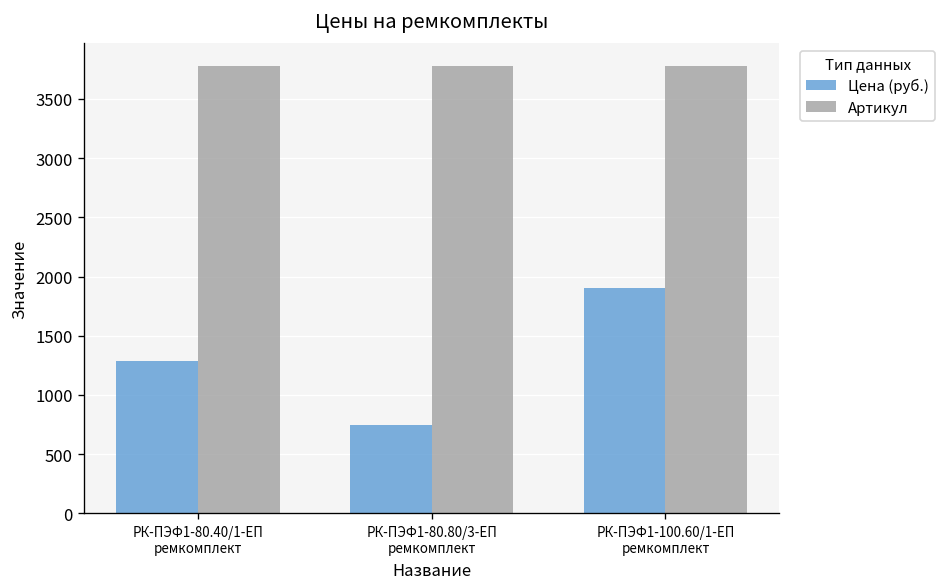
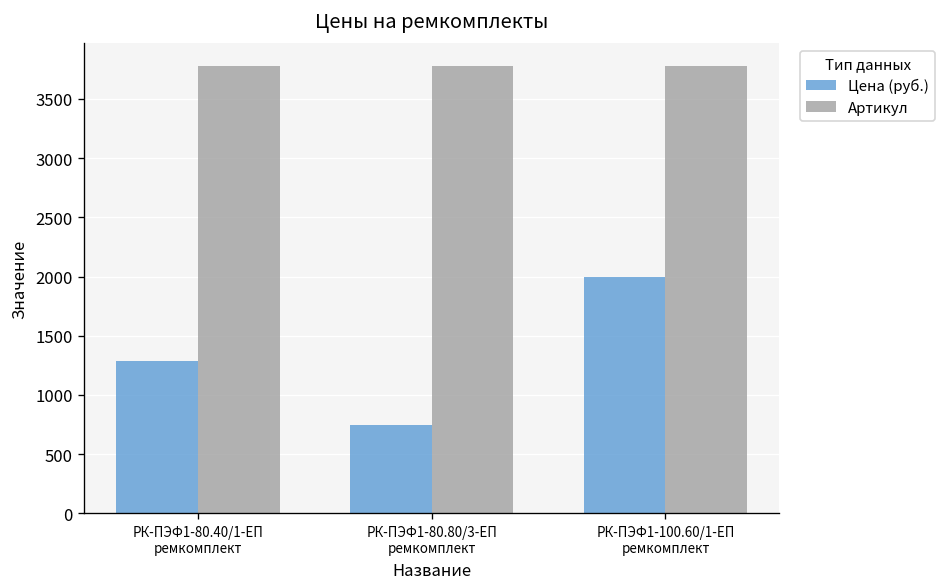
  {
    "Цена (руб.)": {
      "РК-ПЭФ1-80.40/1-ЕП ремкомплект": 1300,
      "РК-ПЭФ1-80.80/3-ЕП ремкомплект": 800,
-     "РК-ПЭФ1-100.60/1-ЕП ремкомплект": 1900
+     "РК-ПЭФ1-100.60/1-ЕП ремкомплект": 2000
    },
    "Артикул": {
      "РК-ПЭФ1-80.40/1-ЕП ремкомплект": 3800,
      "РК-ПЭФ1-80.80/3-ЕП ремкомплект": 3800,
      "РК-ПЭФ1-100.60/1-ЕП ремкомплект": 3800
    }
  }
